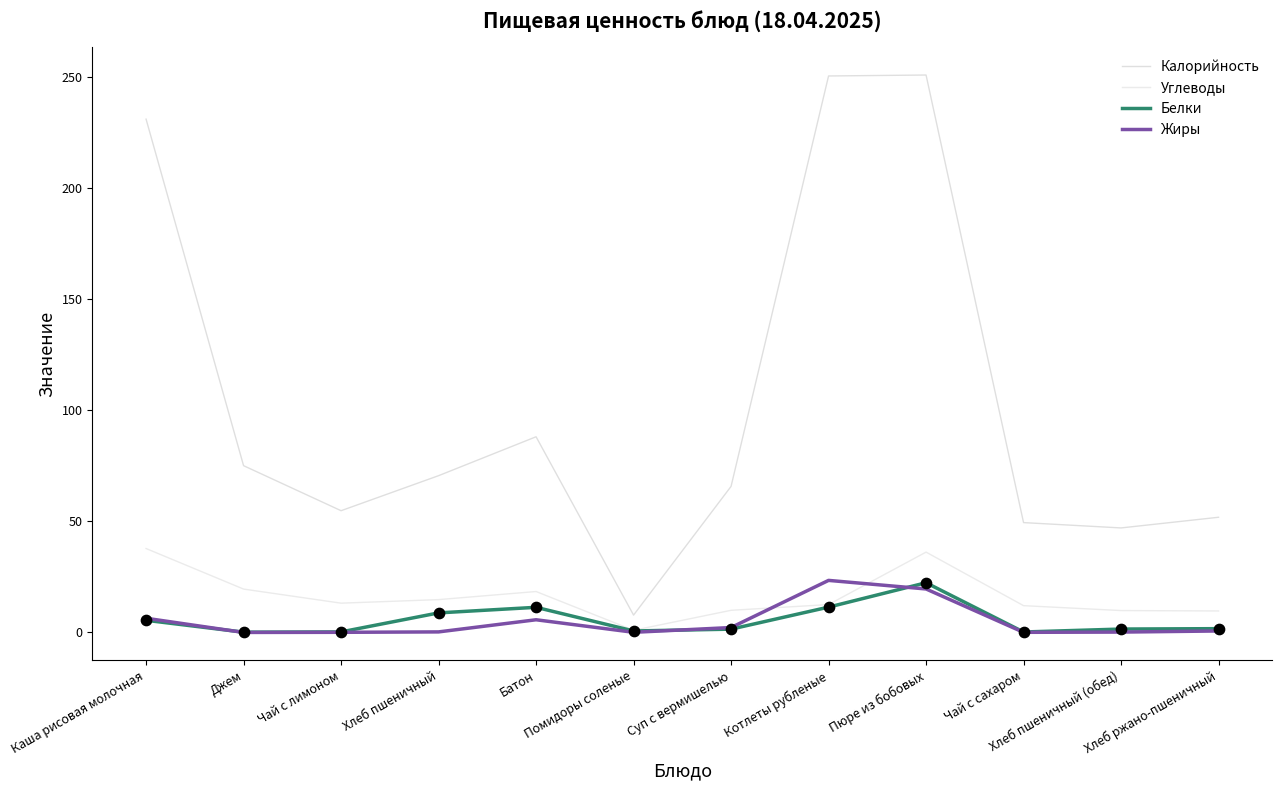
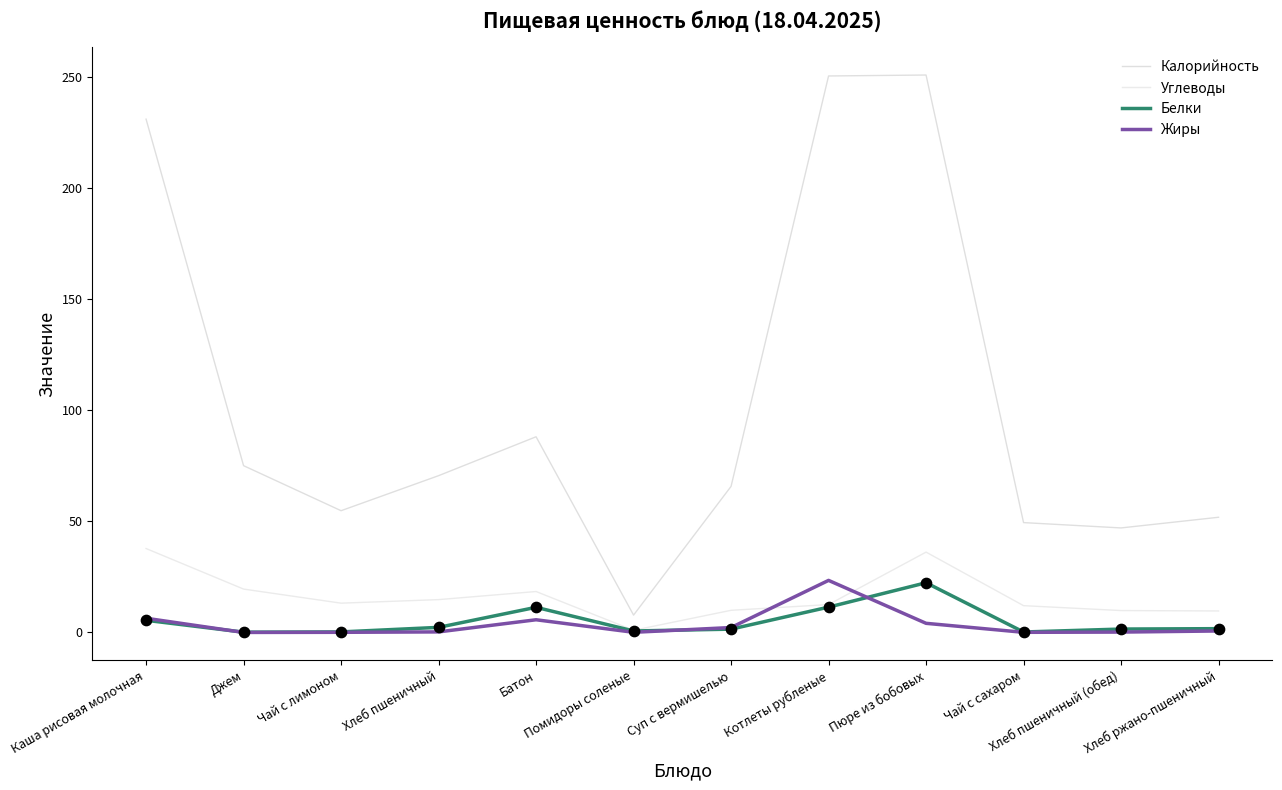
  {
    "Белки": {
-     "Хлеб пшеничный": 9,
+     "Хлеб пшеничный": 2,
      "Батон": 11,
      "Пюре из бобовых": 22,
      "Хлеб пшеничный (обед)": 2
    },
    "Жиры": {
      "Хлеб пшеничный": 0,
      "Батон": 6,
      "Котлеты рубленые": 23,
-     "Пюре из бобовых": 20,
+     "Пюре из бобовых": 4,
      "Хлеб пшеничный (обед)": 0
    }
  }
